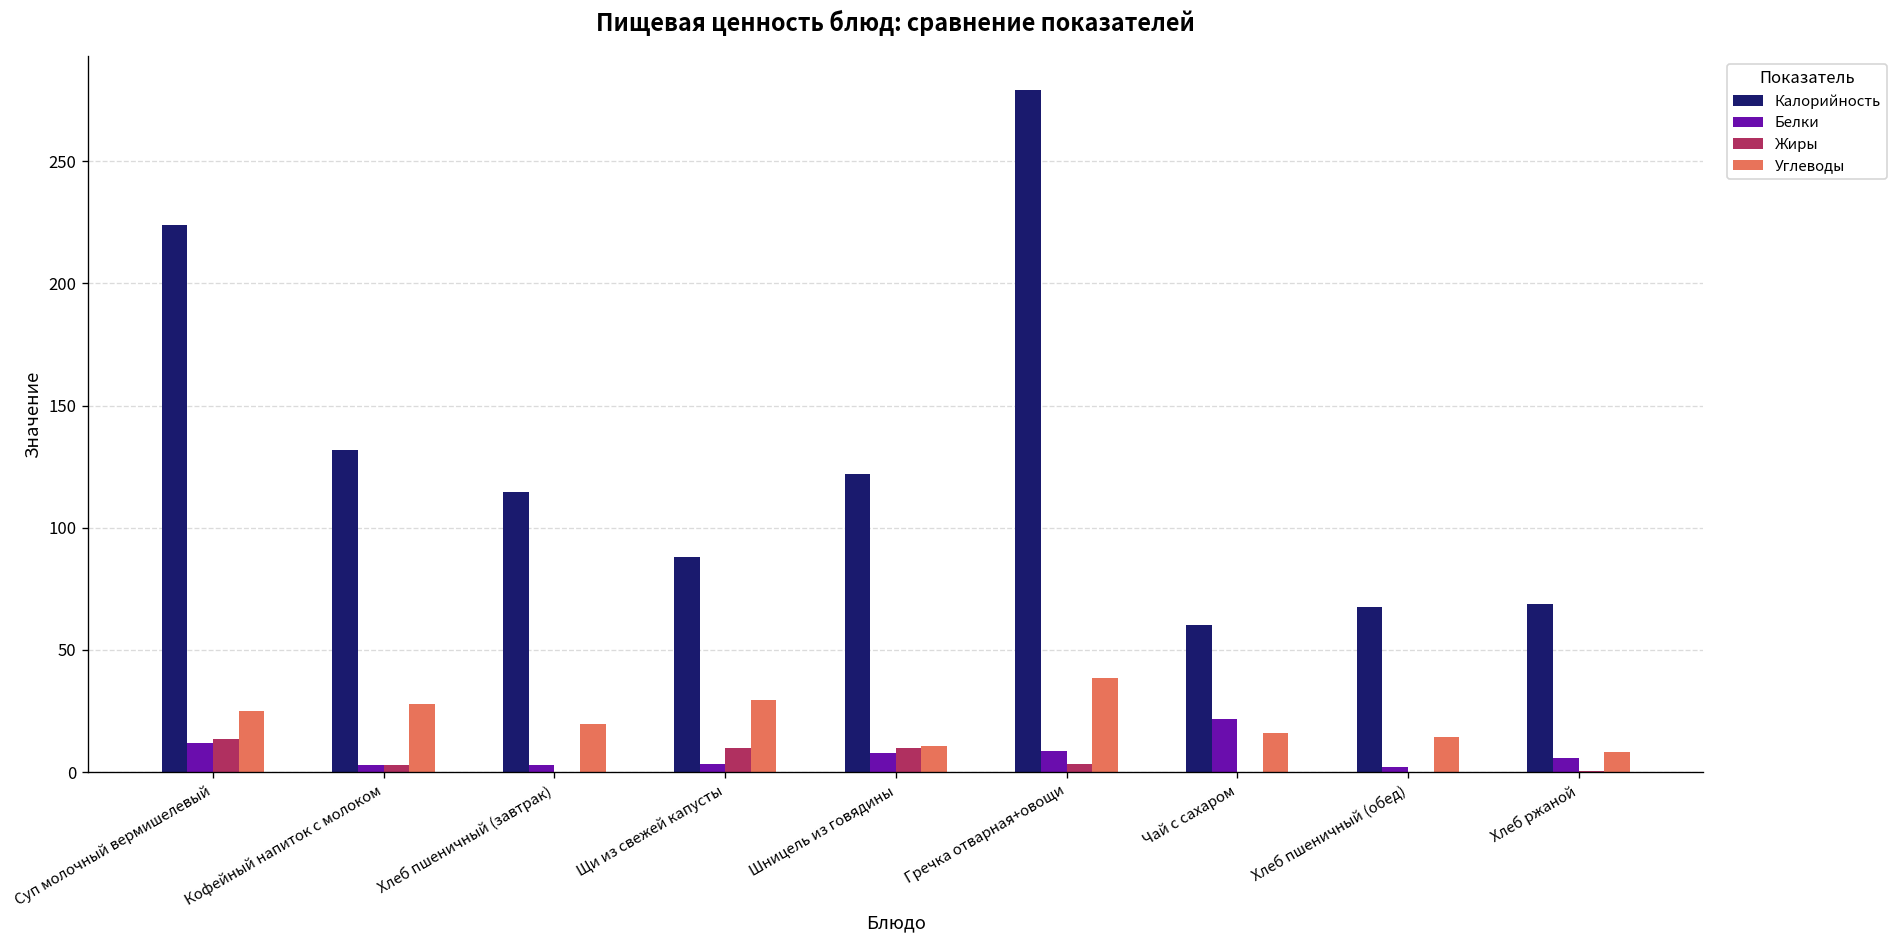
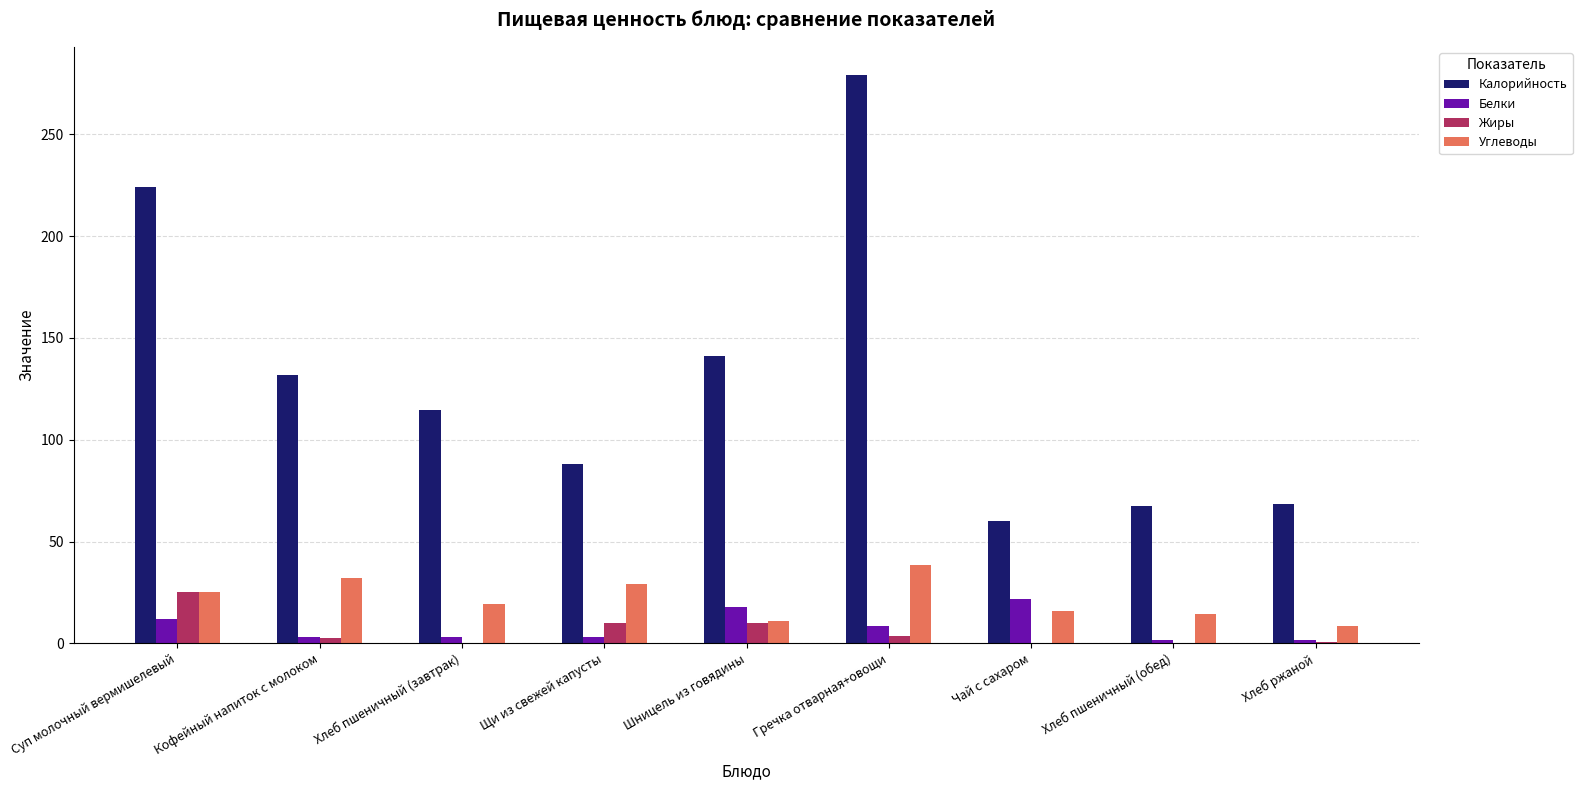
  {
    "Калорийность": {
      "Суп молочный вермишелевый": 224,
      "Кофейный напиток с молоком": 132,
      "Хлеб пшеничный (завтрак)": 115,
      "Щи из свежей капусты": 88,
-     "Шницель из говядины": 122,
+     "Шницель из говядины": 141,
      "Гречка отварная+овощи": 279,
      "Чай с сахаром": 60,
      "Хлеб пшеничный (обед)": 68,
      "Хлеб ржаной": 69
    },
    "Белки": {
      "Суп молочный вермишелевый": 12,
      "Кофейный напиток с молоком": 3,
      "Хлеб пшеничный (завтрак)": 3,
      "Щи из свежей капусты": 3,
-     "Шницель из говядины": 8,
+     "Шницель из говядины": 18,
      "Гречка отварная+овощи": 9,
      "Чай с сахаром": 22,
      "Хлеб пшеничный (обед)": 2,
-     "Хлеб ржаной": 6
+     "Хлеб ржаной": 2
    },
    "Жиры": {
-     "Суп молочный вермишелевый": 14,
+     "Суп молочный вермишелевый": 25,
      "Кофейный напиток с молоком": 3,
      "Щи из свежей капусты": 10,
      "Шницель из говядины": 10,
      "Гречка отварная+овощи": 3,
      "Чай с сахаром": 0
    },
    "Углеводы": {
      "Суп молочный вермишелевый": 25,
-     "Кофейный напиток с молоком": 28,
+     "Кофейный напиток с молоком": 32,
      "Хлеб пшеничный (завтрак)": 20,
      "Щи из свежей капусты": 29,
      "Шницель из говядины": 11,
      "Гречка отварная+овощи": 38,
      "Чай с сахаром": 16,
      "Хлеб пшеничный (обед)": 14,
      "Хлеб ржаной": 8
    }
  }
